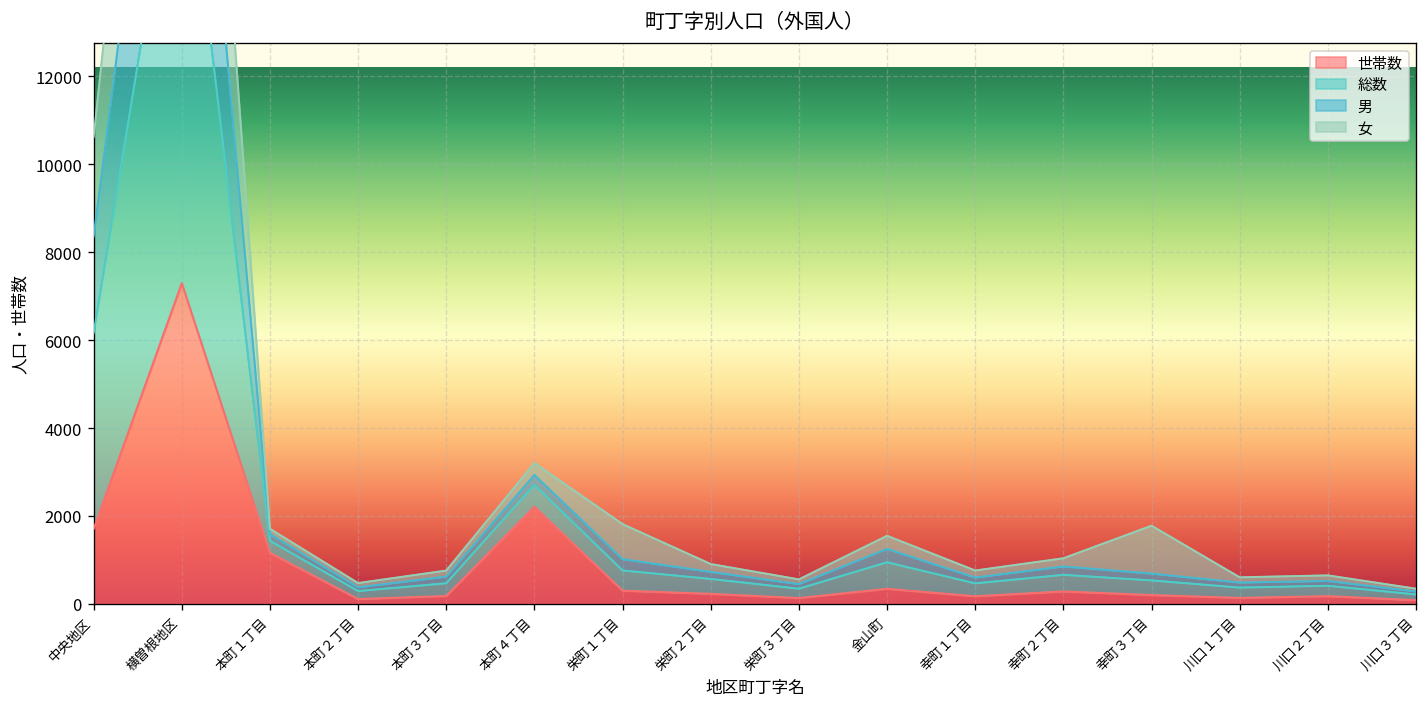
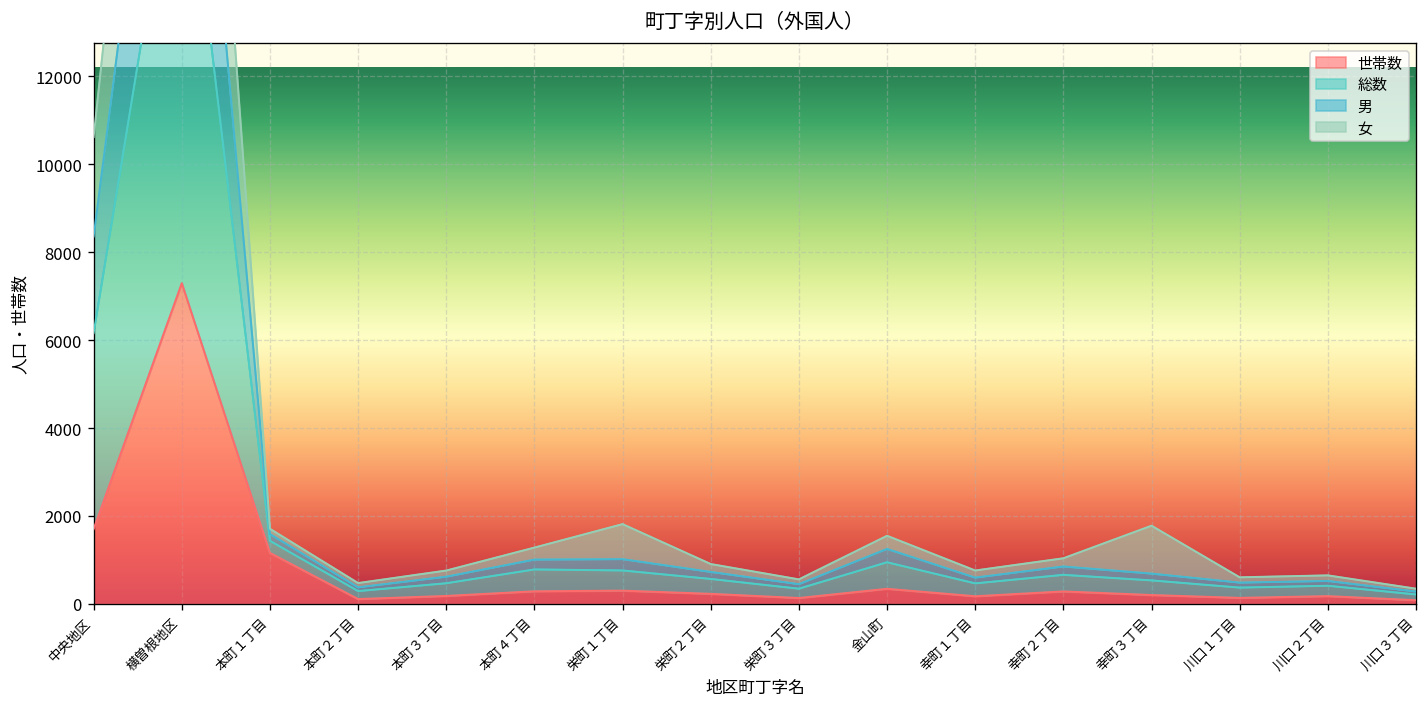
  {
    "世帯数": {
      "中央地区": 1700,
      "横曽根地区": 7300,
      "本町１丁目": 1200,
      "本町２丁目": 100,
      "本町３丁目": 200,
-     "本町４丁目": 2200,
+     "本町４丁目": 300,
      "栄町１丁目": 300,
      "栄町２丁目": 200,
      "栄町３丁目": 100,
      "金山町": 300,
      "幸町１丁目": 200,
      "幸町２丁目": 300,
      "幸町３丁目": 200,
      "川口１丁目": 100,
      "川口２丁目": 200,
      "川口３丁目": 100
    },
    "女": {
      "中央地区": 2300,
      "本町１丁目": 100,
      "本町２丁目": 100,
      "本町３丁目": 100,
      "本町４丁目": 300,
      "栄町１丁目": 800,
      "栄町２丁目": 200,
      "栄町３丁目": 100,
      "金山町": 300,
      "幸町１丁目": 200,
      "幸町２丁目": 200,
      "幸町３丁目": 1100,
      "川口１丁目": 100,
      "川口２丁目": 100
    }
  }
